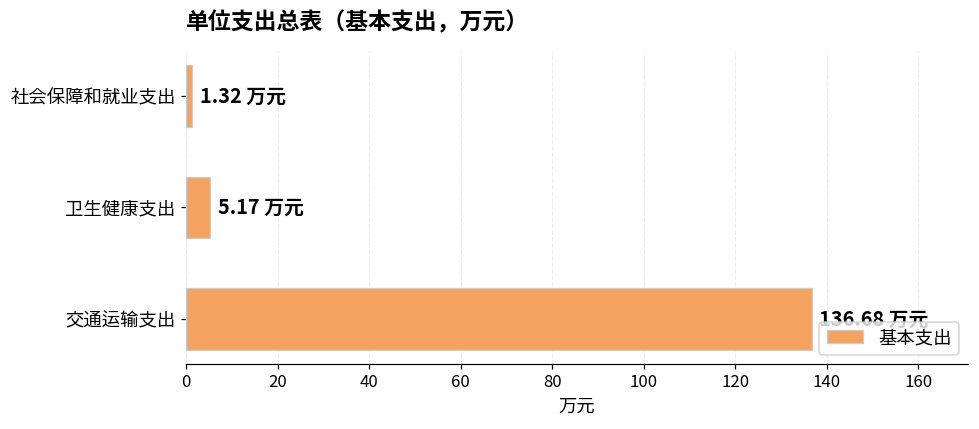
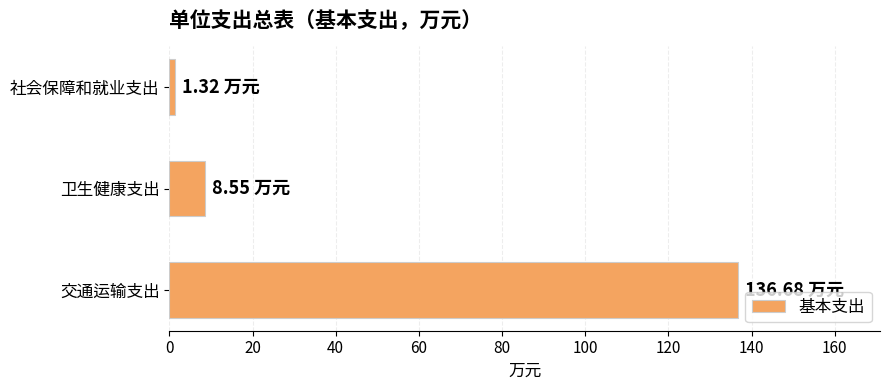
  {
    "社会保障和就业支出": 1.32,
-   "卫生健康支出": 5.17
+   "卫生健康支出": 8.55
  }
